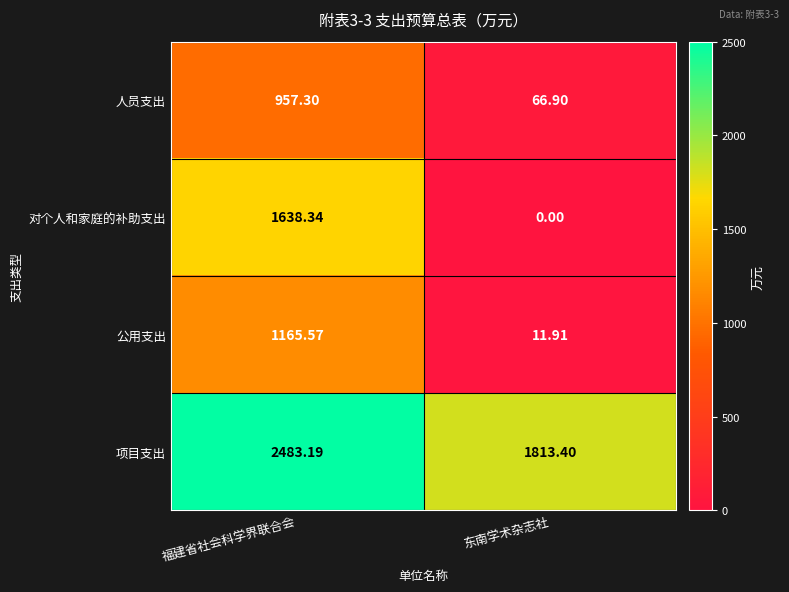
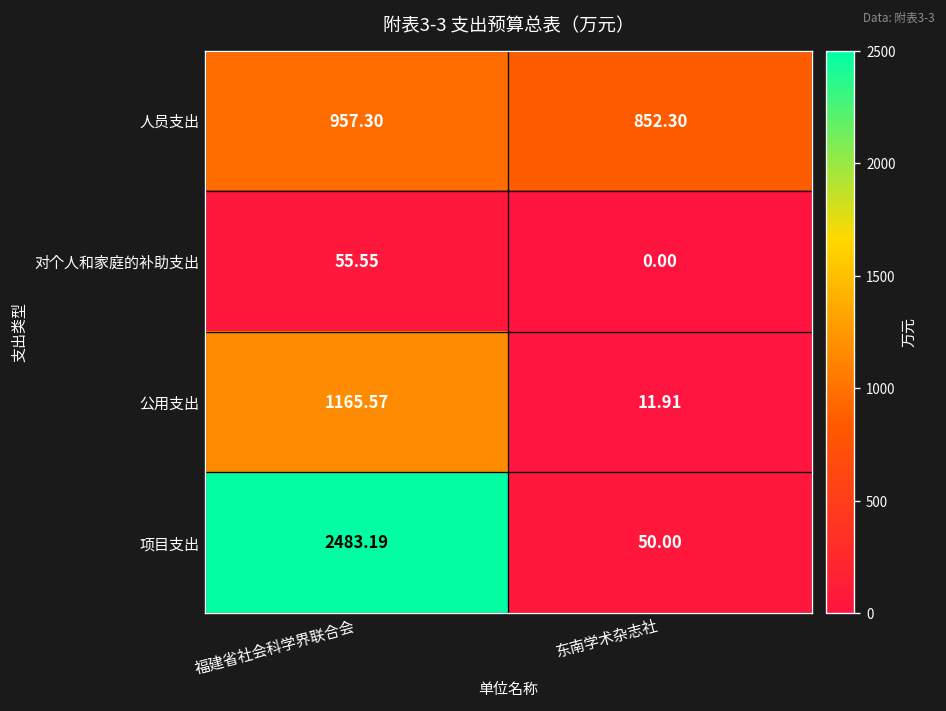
  {
    "人员支出": {
      "福建省社会科学界联合会": 957.30,
-     "东南学术杂志社": 66.90
+     "东南学术杂志社": 852.30
    },
    "对个人和家庭的补助支出": {
-     "福建省社会科学界联合会": 1638.34,
+     "福建省社会科学界联合会": 55.55,
      "东南学术杂志社": 0.00
    },
    "公用支出": {
      "福建省社会科学界联合会": 1165.57,
      "东南学术杂志社": 11.91
    },
    "项目支出": {
      "福建省社会科学界联合会": 2483.19,
-     "东南学术杂志社": 1813.40
+     "东南学术杂志社": 50.00
    }
  }
